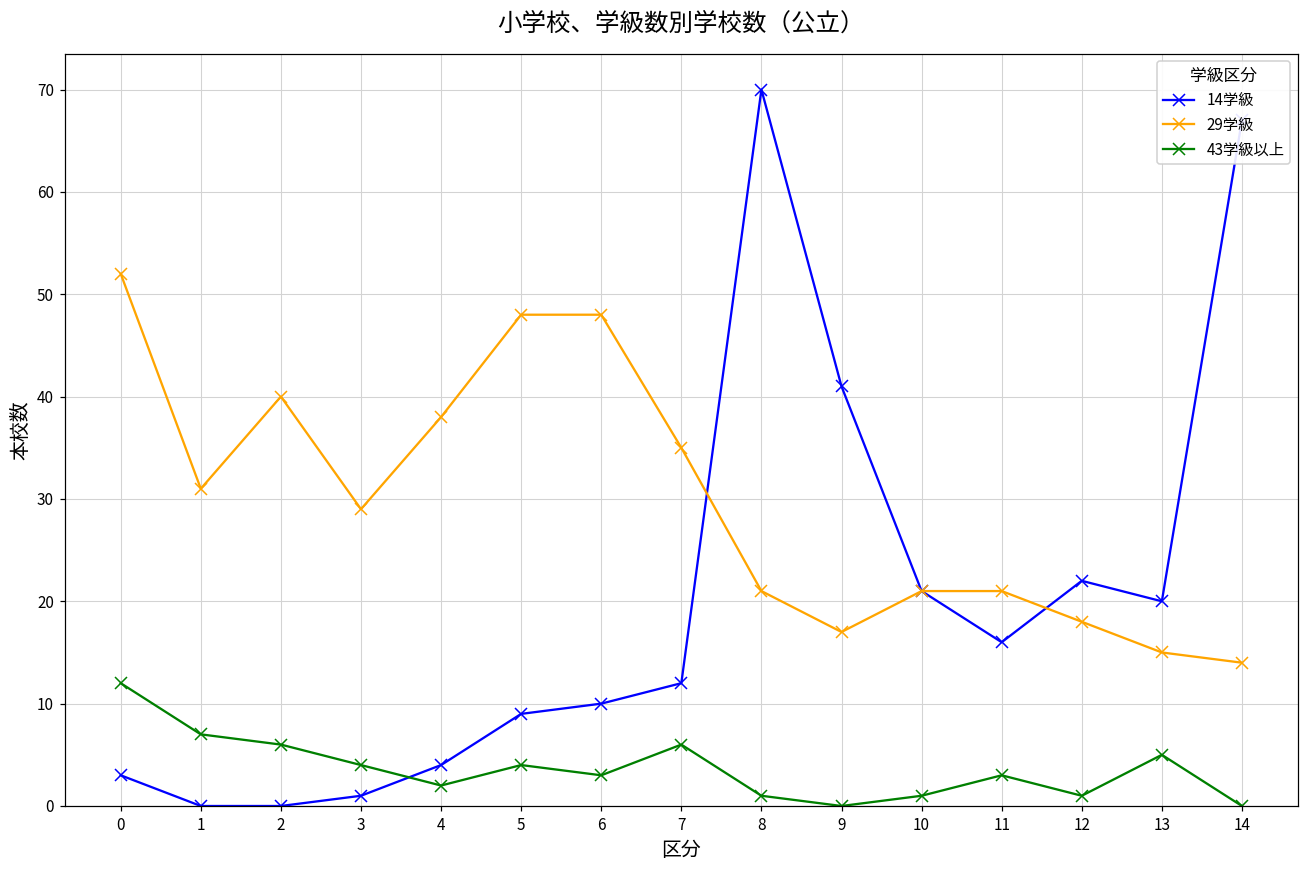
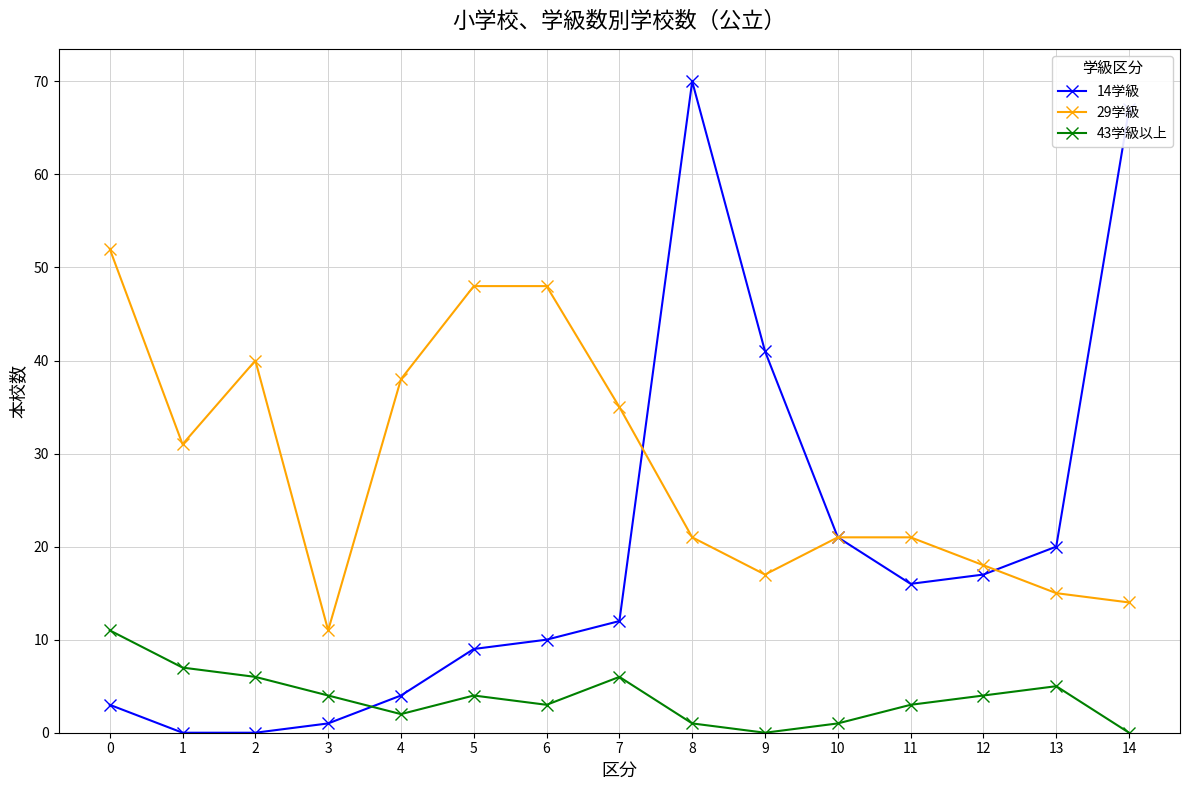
  {
    "14学級": {
      "0": 3,
      "1": 0,
      "2": 0,
      "3": 1,
      "4": 4,
      "5": 9,
      "6": 10,
      "7": 12,
      "8": 70,
      "9": 41,
      "11": 16,
-     "12": 22,
+     "12": 17,
      "13": 20
    },
    "29学級": {
      "0": 52,
      "1": 31,
      "2": 40,
-     "3": 29,
+     "3": 11,
      "4": 38,
      "5": 48,
      "6": 48,
      "7": 35,
      "8": 21,
      "9": 17,
      "11": 21,
      "12": 18,
      "13": 15,
      "14": 14
    },
    "43学級以上": {
-     "0": 12,
+     "0": 11,
      "1": 7,
      "2": 6,
      "3": 4,
      "4": 2,
      "5": 4,
      "6": 3,
      "7": 6,
      "8": 1,
      "9": 0,
      "10": 1,
      "11": 3,
-     "12": 1,
+     "12": 4,
      "13": 5,
      "14": 0
    }
  }
